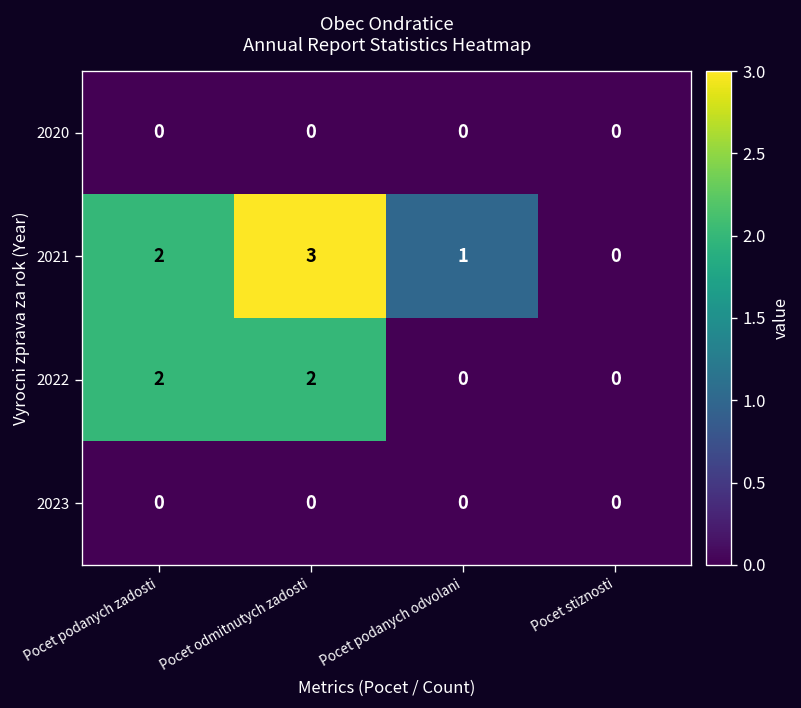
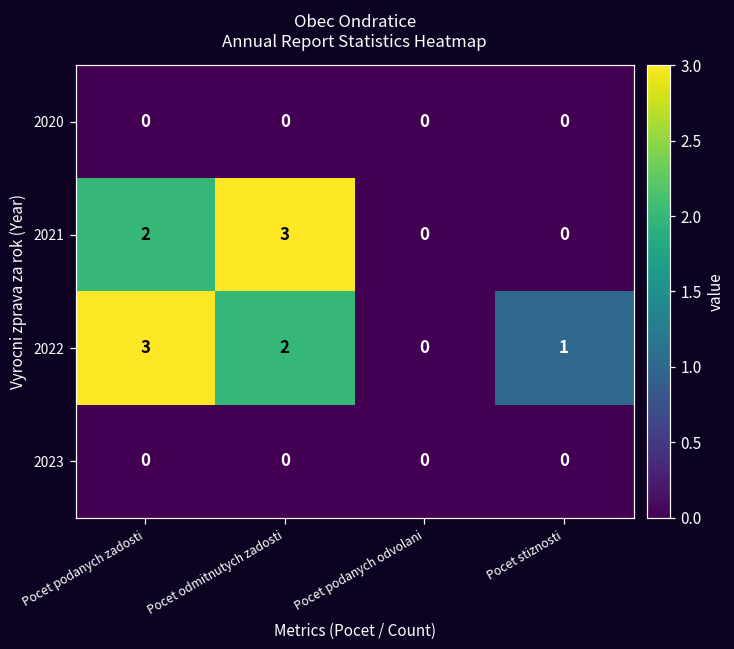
  {
    "2020": {
      "Pocet podanych zadosti": 0,
      "Pocet odmitnutych zadosti": 0,
      "Pocet podanych odvolani": 0,
      "Pocet stiznosti": 0
    },
    "2021": {
      "Pocet podanych zadosti": 2,
      "Pocet odmitnutych zadosti": 3,
-     "Pocet podanych odvolani": 1,
+     "Pocet podanych odvolani": 0,
      "Pocet stiznosti": 0
    },
    "2022": {
-     "Pocet podanych zadosti": 2,
+     "Pocet podanych zadosti": 3,
      "Pocet odmitnutych zadosti": 2,
      "Pocet podanych odvolani": 0,
-     "Pocet stiznosti": 0
+     "Pocet stiznosti": 1
    },
    "2023": {
      "Pocet podanych zadosti": 0,
      "Pocet odmitnutych zadosti": 0,
      "Pocet podanych odvolani": 0,
      "Pocet stiznosti": 0
    }
  }
